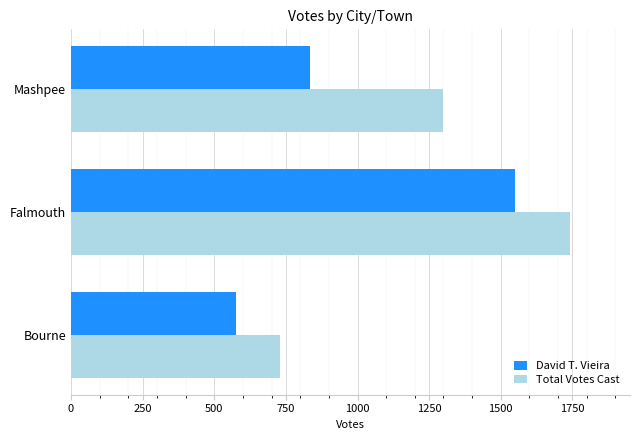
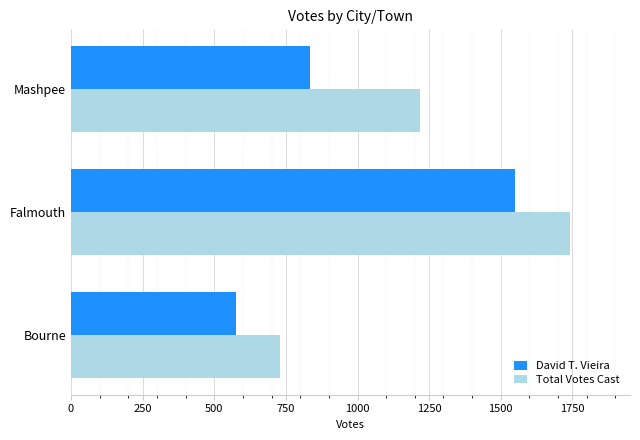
  {
    "David T. Vieira": {
      "Mashpee": 830,
      "Falmouth": 1550,
      "Bourne": 580
    },
    "Total Votes Cast": {
-     "Mashpee": 1300,
+     "Mashpee": 1220,
      "Falmouth": 1740,
      "Bourne": 730
    }
  }
